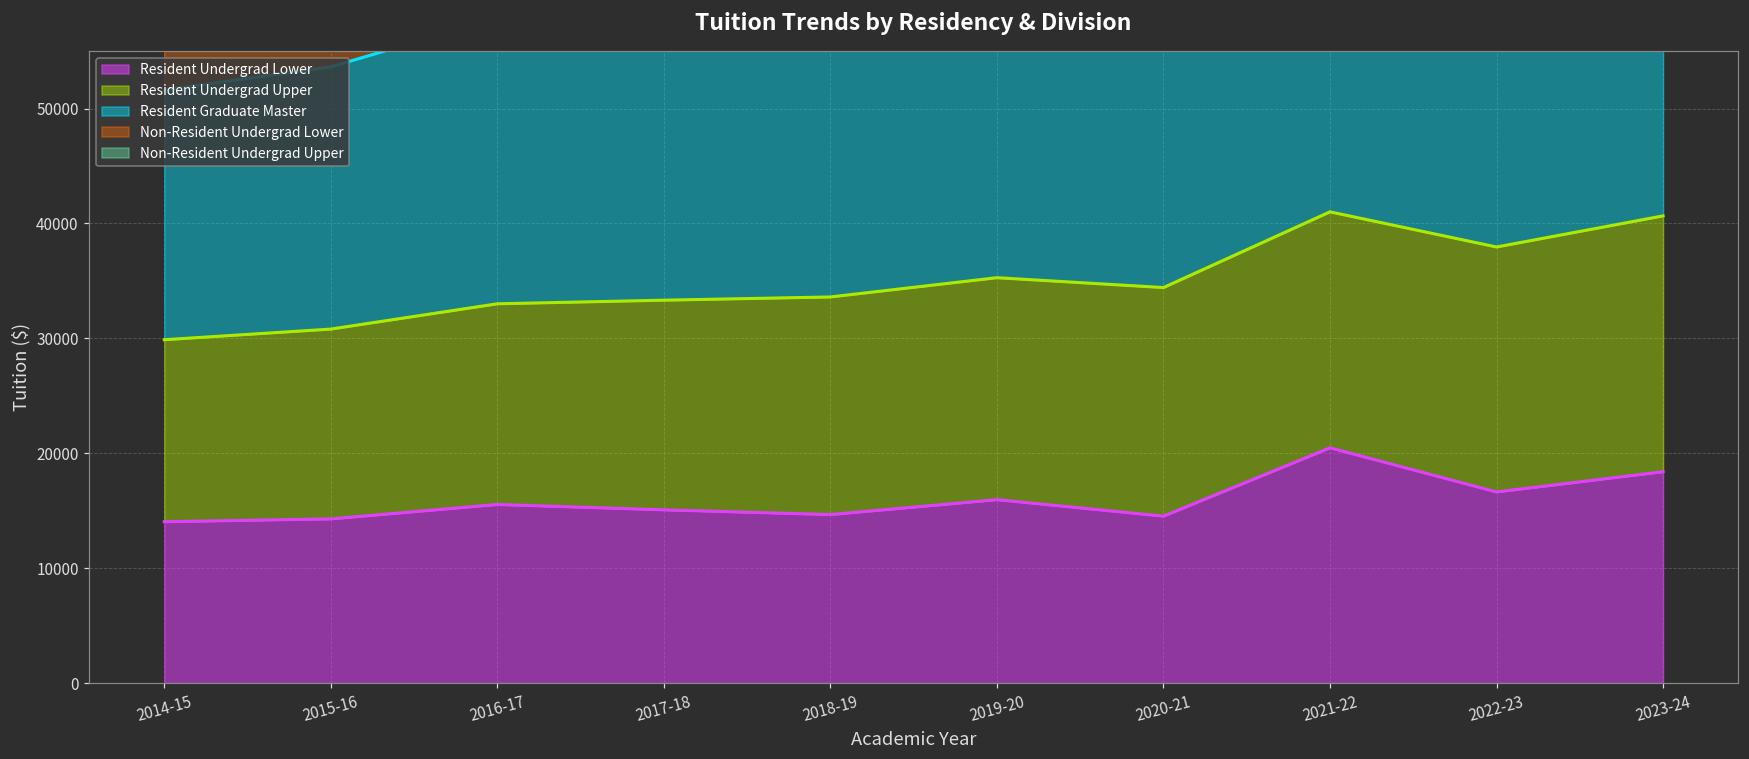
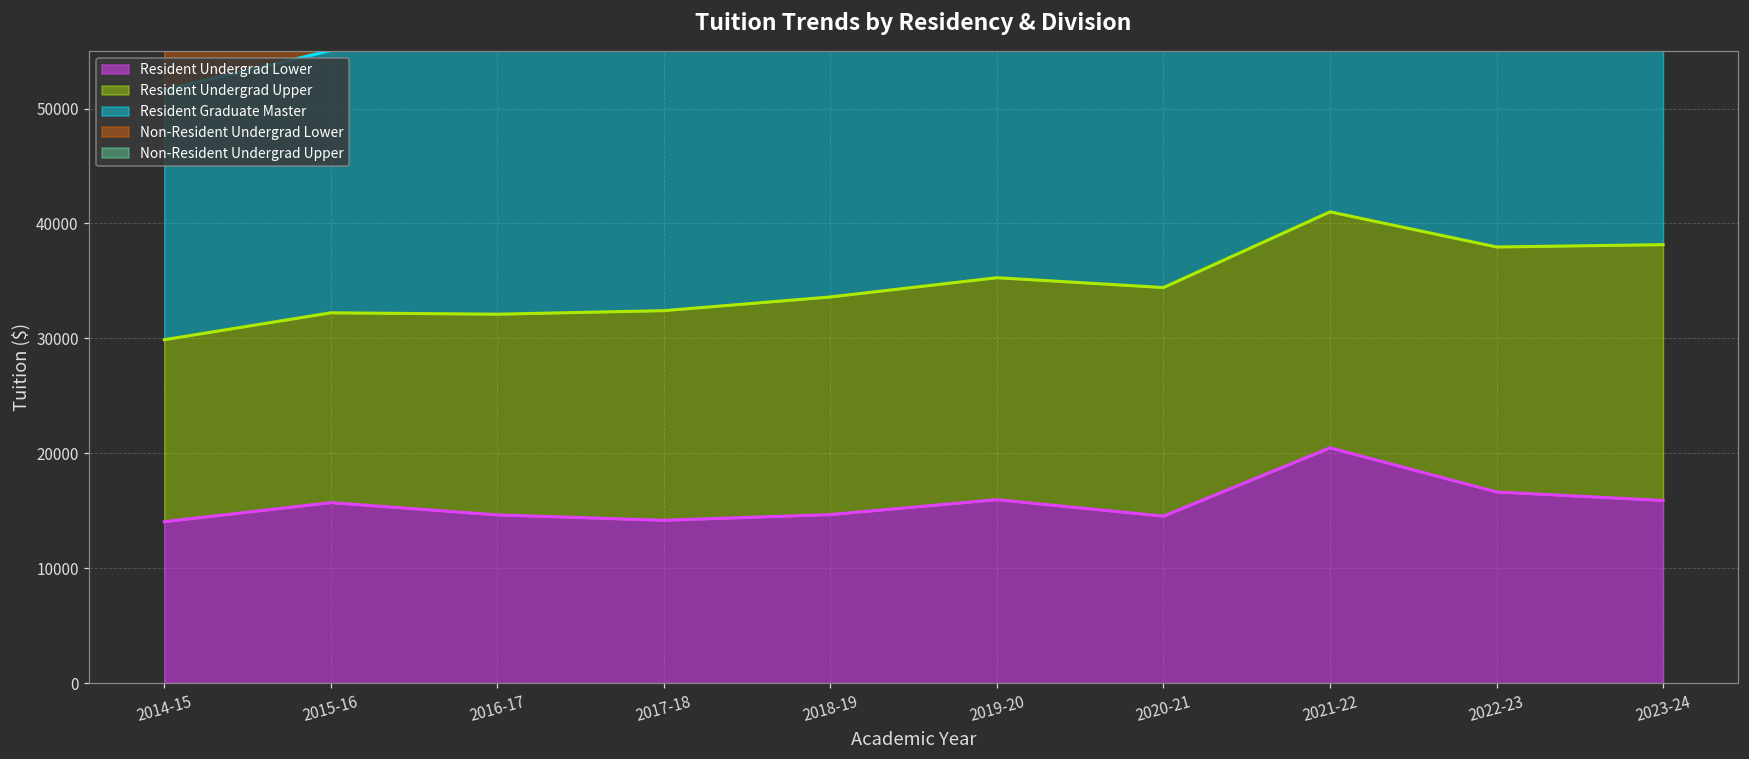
  {
    "Resident Undergrad Lower": {
      "2014-15": 14000,
-     "2015-16": 14300,
-     "2016-17": 15500,
-     "2017-18": 15100,
+     "2015-16": 15700,
+     "2016-17": 14600,
+     "2017-18": 14200,
      "2018-19": 14700,
      "2019-20": 16000,
      "2020-21": 14500,
      "2021-22": 20500,
      "2022-23": 16600,
-     "2023-24": 18400
+     "2023-24": 15900
    },
    "Resident Undergrad Upper": {
      "2014-15": 15800,
      "2015-16": 16500,
      "2016-17": 17500,
      "2017-18": 18200,
      "2018-19": 18900,
      "2019-20": 19300,
      "2020-21": 19900,
      "2021-22": 20500,
      "2022-23": 21300,
      "2023-24": 22300
    }
  }
